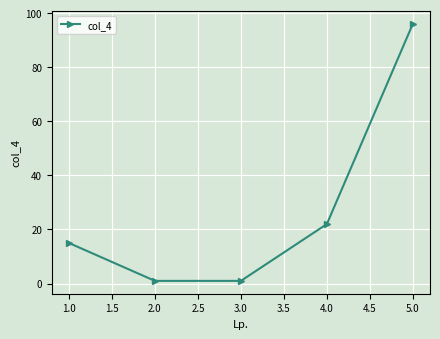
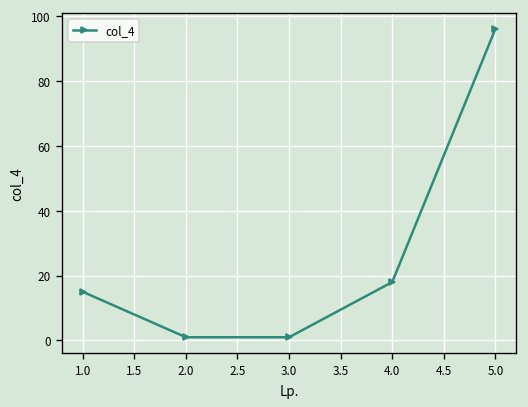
  {
    "1.0": 15,
    "2.0": 1,
    "3.0": 1,
-   "4.0": 22,
+   "4.0": 18,
    "5.0": 96
  }
